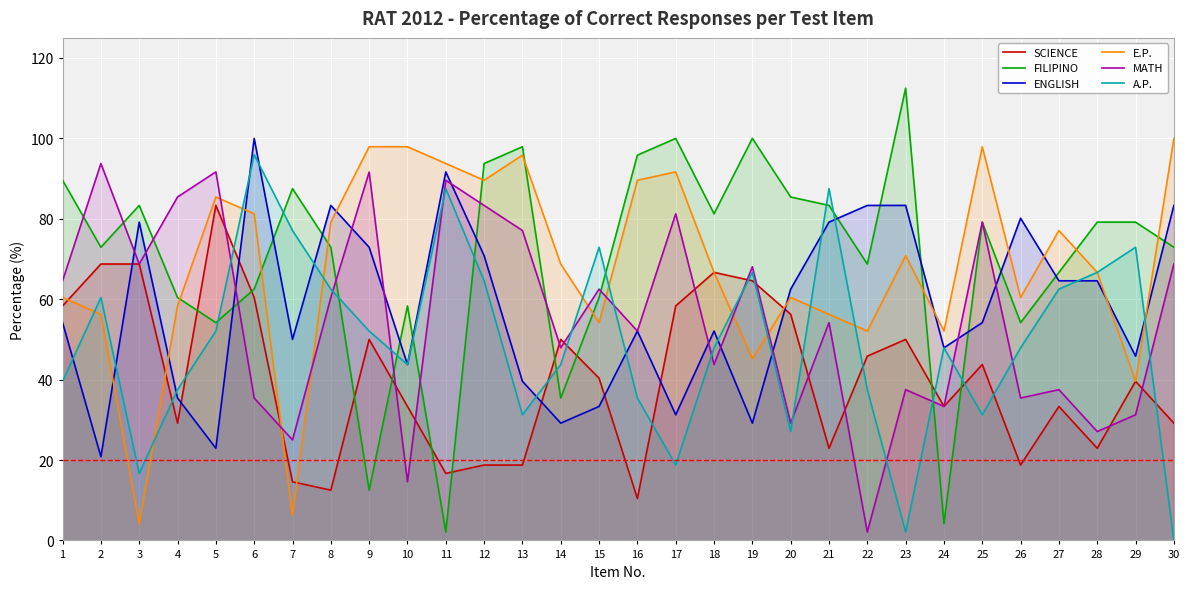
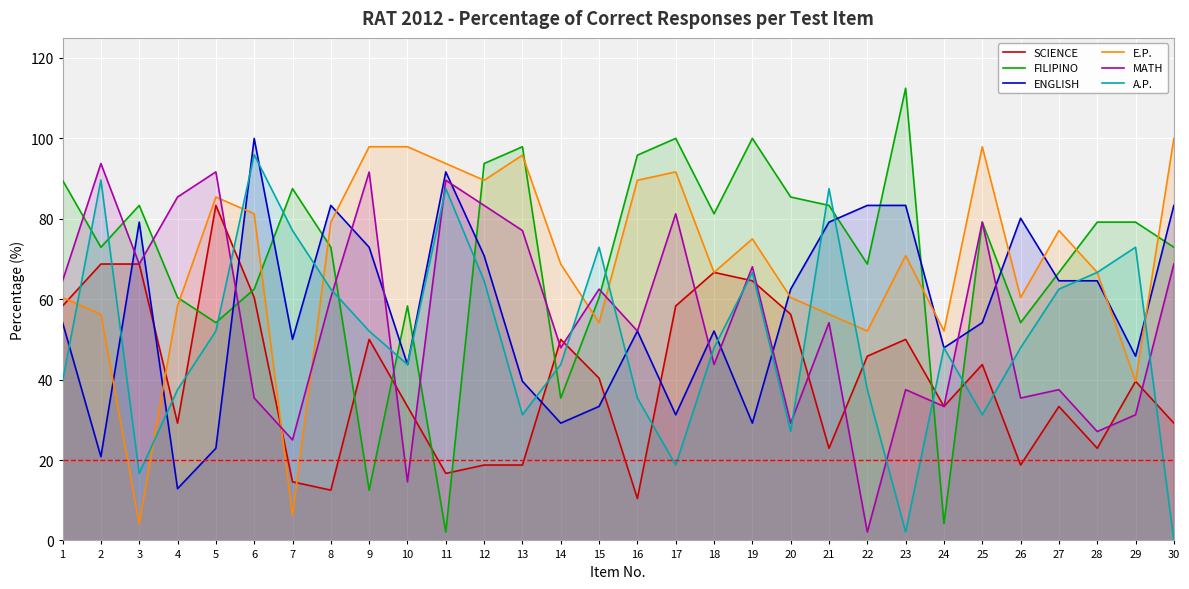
  {
    "SCIENCE": {
      "1": 58,
      "2": 69,
      "4": 29,
      "5": 83,
      "6": 60,
      "7": 15,
      "8": 13,
      "9": 50,
      "10": 33,
      "11": 17,
      "12": 19,
      "13": 19,
      "14": 50,
      "15": 40,
      "16": 10,
      "17": 58,
      "19": 65,
      "20": 56,
      "21": 23,
      "22": 46,
      "23": 50,
      "25": 44,
      "26": 19,
      "27": 33,
      "28": 23,
      "30": 29
    },
    "FILIPINO": {
      "1": 90,
      "2": 73,
      "3": 83,
      "4": 60,
      "5": 54,
      "6": 63,
      "7": 88,
      "8": 73,
      "9": 13,
      "10": 58,
      "11": 2,
      "12": 94,
      "13": 98,
      "14": 35,
      "15": 60,
      "16": 96,
      "17": 100,
      "18": 81,
      "19": 100,
      "20": 85,
      "21": 83,
      "22": 69,
      "23": 113,
      "24": 4,
      "26": 54,
      "27": 67,
      "28": 79,
      "29": 79,
      "30": 73
    },
    "ENGLISH": {
      "1": 54,
      "2": 21,
      "3": 79,
-     "4": 35,
+     "4": 13,
      "5": 23,
      "6": 100,
      "7": 50,
      "8": 83,
      "9": 73,
      "11": 92,
      "12": 71,
      "13": 40,
      "14": 29,
      "15": 33,
      "17": 31,
      "18": 52,
      "19": 29,
      "20": 63,
      "21": 79,
      "22": 83,
      "23": 83,
      "25": 54,
      "26": 80,
      "27": 65,
      "28": 65,
      "29": 46,
      "30": 83
    },
    "E.P.": {
      "1": 60,
      "2": 56,
      "3": 4,
      "4": 58,
      "5": 85,
      "6": 81,
      "7": 6,
      "8": 79,
      "9": 98,
      "10": 98,
      "11": 94,
      "12": 90,
      "13": 96,
      "14": 69,
      "15": 54,
      "16": 90,
      "17": 92,
-     "19": 45,
+     "19": 75,
      "20": 60,
      "21": 56,
      "22": 52,
      "23": 71,
      "24": 52,
      "25": 98,
      "26": 60,
      "27": 77,
      "30": 100
    },
    "MATH": {
      "1": 65,
      "2": 94,
      "4": 85,
      "5": 92,
      "6": 35,
      "7": 25,
      "8": 60,
      "9": 92,
      "10": 15,
      "11": 90,
      "12": 83,
      "13": 77,
      "14": 48,
      "15": 63,
      "17": 81,
      "18": 44,
      "19": 68,
      "20": 29,
      "21": 54,
      "22": 2,
      "23": 38,
      "26": 35,
      "27": 38,
      "28": 27,
      "29": 31,
      "30": 69
    },
    "A.P.": {
      "1": 40,
-     "2": 60,
+     "2": 90,
      "3": 17,
      "4": 38,
      "5": 52,
      "6": 96,
      "7": 77,
      "8": 63,
      "9": 52,
      "11": 88,
      "12": 65,
      "13": 31,
      "14": 44,
      "15": 73,
      "16": 35,
      "17": 19,
      "18": 48,
      "19": 67,
      "20": 27,
      "21": 88,
      "22": 38,
      "23": 2,
      "25": 31,
      "26": 48,
      "27": 63,
      "29": 73,
      "30": 0
    }
  }
